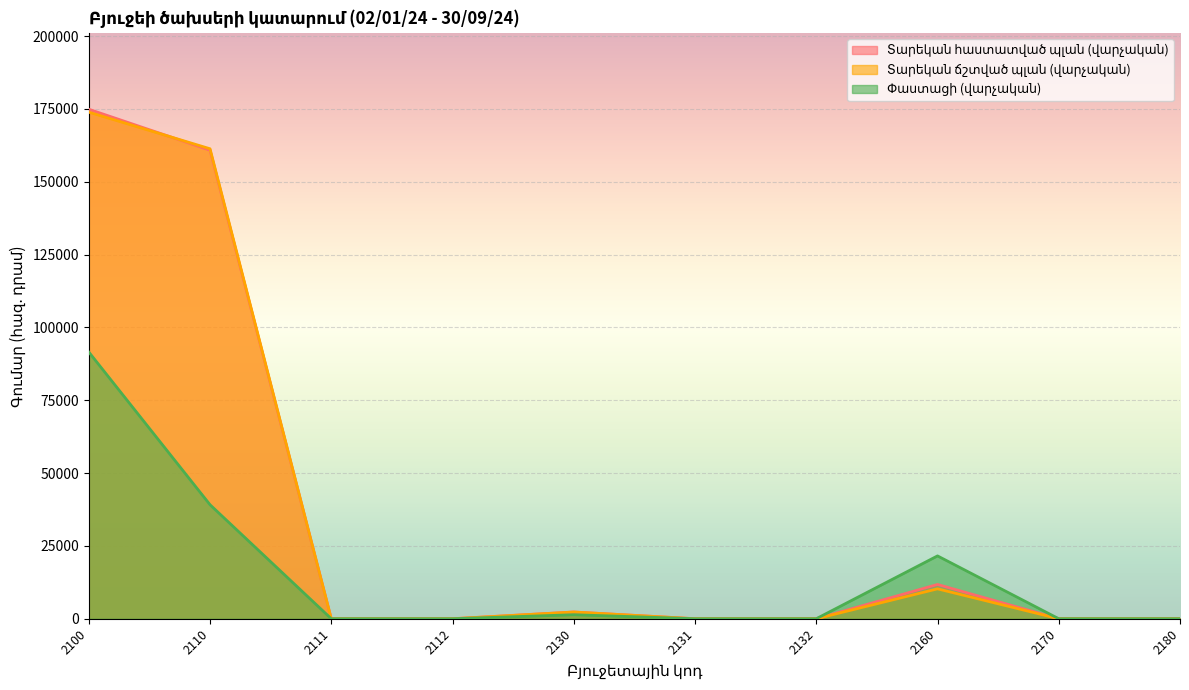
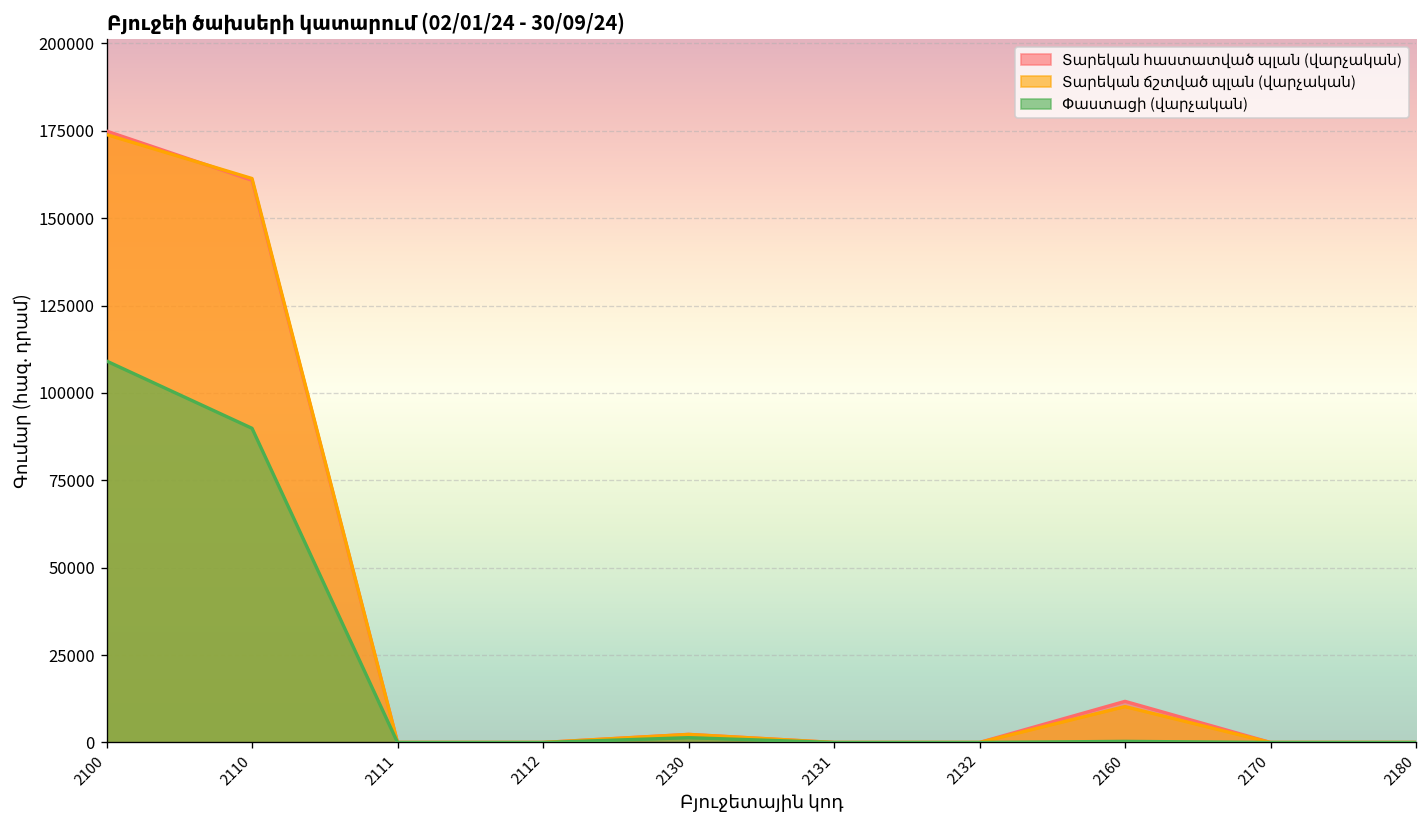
  {
    "Տարեկան հաստատված պլան (վարչական)": {
      "2100": 175000,
      "2160": 12000
    },
    "Տարեկան ճշտված պլան (վարչական)": {
      "2100": 174000,
      "2160": 10000
    },
    "Փաստացի (վարչական)": {
-     "2100": 92000,
-     "2110": 39000,
+     "2100": 109000,
+     "2110": 90000,
      "2130": 1000,
-     "2160": 22000
+     "2160": 0
    }
  }
